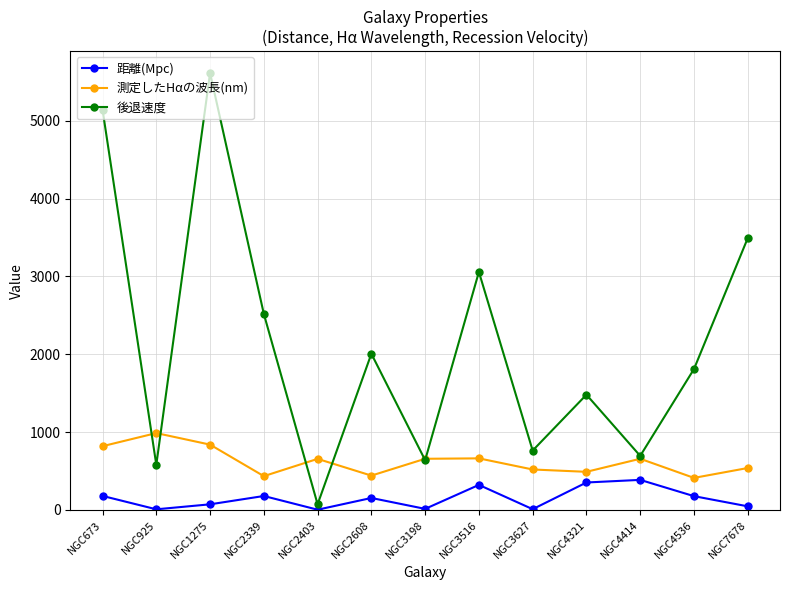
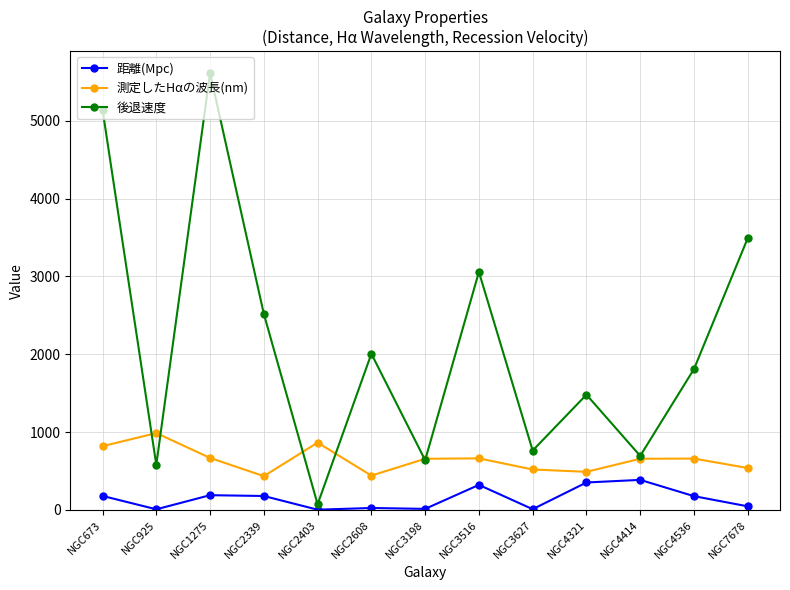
  {
    "距離(Mpc)": {
      "NGC673": 200,
      "NGC925": 0,
-     "NGC1275": 100,
+     "NGC1275": 200,
      "NGC2339": 200,
      "NGC2403": 0,
-     "NGC2608": 200,
+     "NGC2608": 0,
      "NGC3198": 0,
      "NGC3516": 300,
      "NGC3627": 0,
      "NGC4321": 400,
      "NGC4414": 400,
      "NGC4536": 200,
      "NGC7678": 0
    },
    "測定したHαの波長(nm)": {
      "NGC673": 800,
      "NGC925": 1000,
-     "NGC1275": 800,
+     "NGC1275": 700,
      "NGC2339": 400,
-     "NGC2403": 700,
+     "NGC2403": 900,
      "NGC2608": 400,
      "NGC3516": 700,
      "NGC3627": 500,
      "NGC4321": 500,
      "NGC4414": 700,
-     "NGC4536": 400,
+     "NGC4536": 700,
      "NGC7678": 500
    },
    "後退速度": {
      "NGC925": 600,
      "NGC2339": 2500,
      "NGC2403": 100,
      "NGC2608": 2000,
      "NGC3516": 3100,
      "NGC3627": 800,
      "NGC4321": 1500,
      "NGC4414": 700,
      "NGC4536": 1800,
      "NGC7678": 3500
    }
  }
